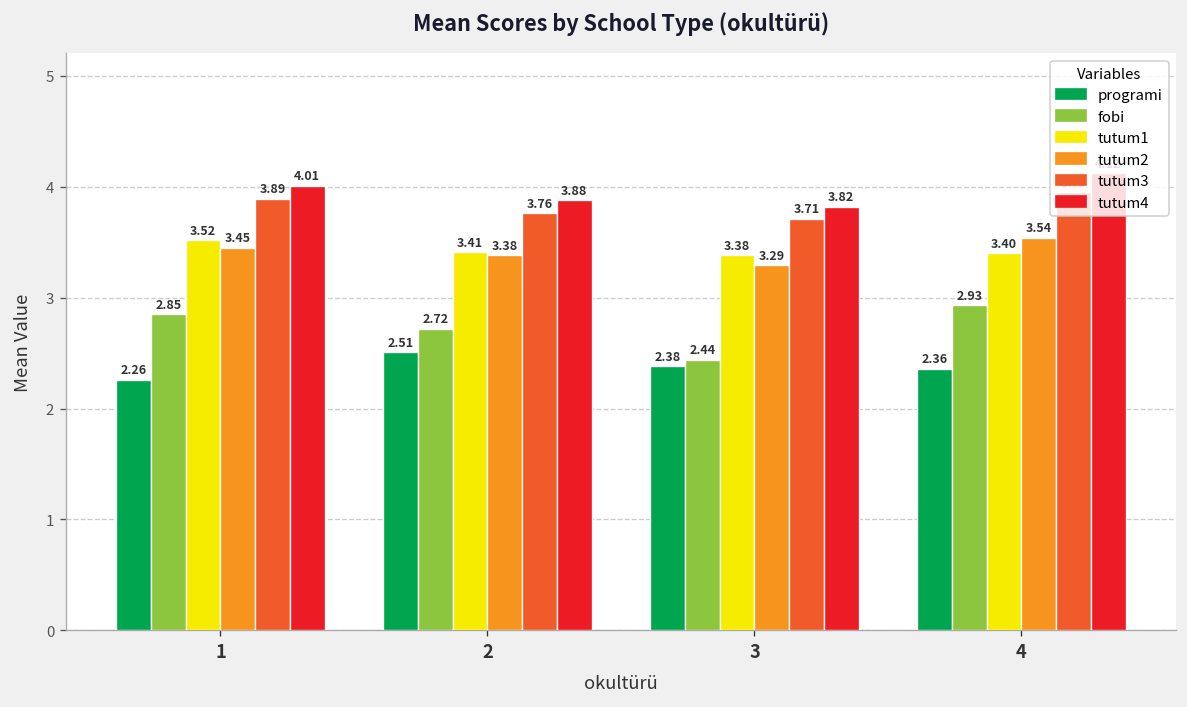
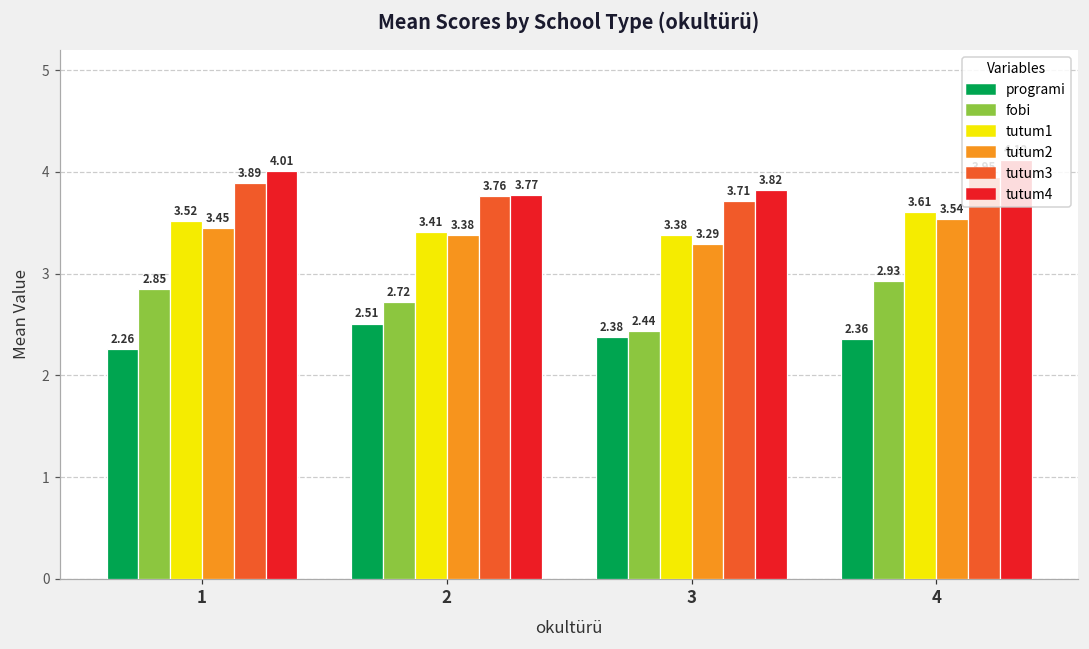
  {
    "programi": {
      "1": 2.26,
      "2": 2.51,
      "3": 2.38,
      "4": 2.36
    },
    "fobi": {
      "1": 2.85,
      "2": 2.72,
      "3": 2.44,
      "4": 2.93
    },
    "tutum1": {
      "1": 3.52,
      "2": 3.41,
      "3": 3.38,
-     "4": 3.40
+     "4": 3.61
    },
    "tutum4": {
      "1": 4.01,
-     "2": 3.88,
+     "2": 3.77,
      "3": 3.82
    }
  }
